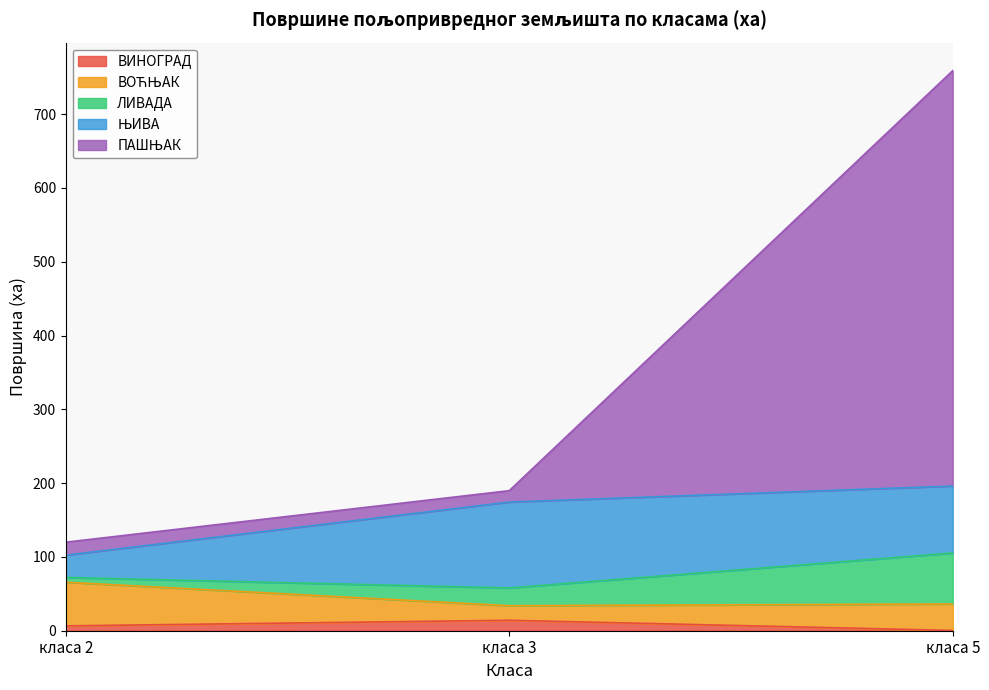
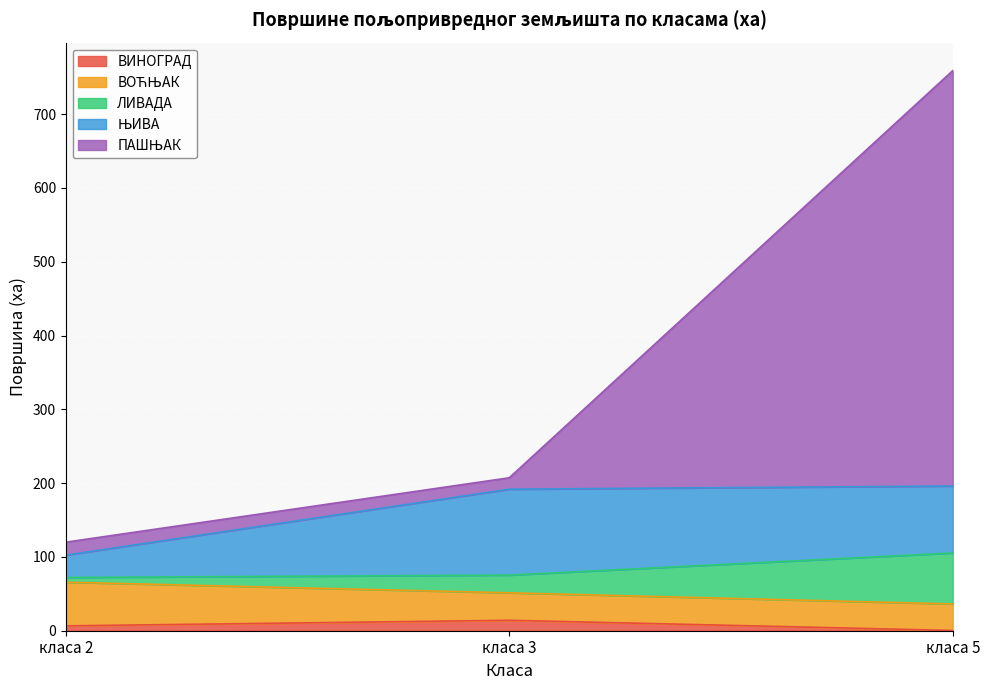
  {
    "ВИНОГРАД": {
      "класа 2": 10,
      "класа 3": 10,
      "класа 5": 0
    },
    "ВОЋЊАК": {
      "класа 2": 60,
-     "класа 3": 20,
+     "класа 3": 40,
      "класа 5": 40
    },
    "ЛИВАДА": {
      "класа 2": 10,
      "класа 3": 20,
      "класа 5": 70
    },
    "ЊИВА": {
      "класа 2": 30,
      "класа 3": 120,
      "класа 5": 90
    },
    "ПАШЊАК": {
      "класа 2": 20,
      "класа 3": 20,
      "класа 5": 560
    }
  }
